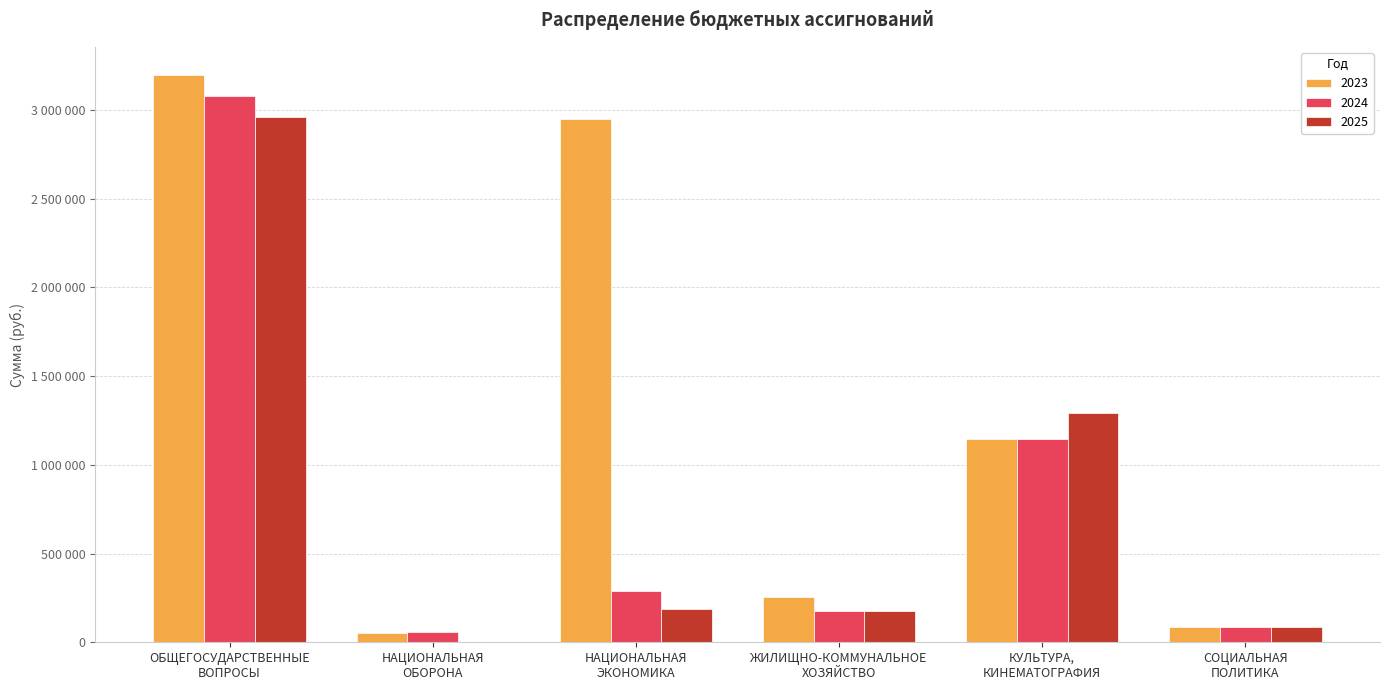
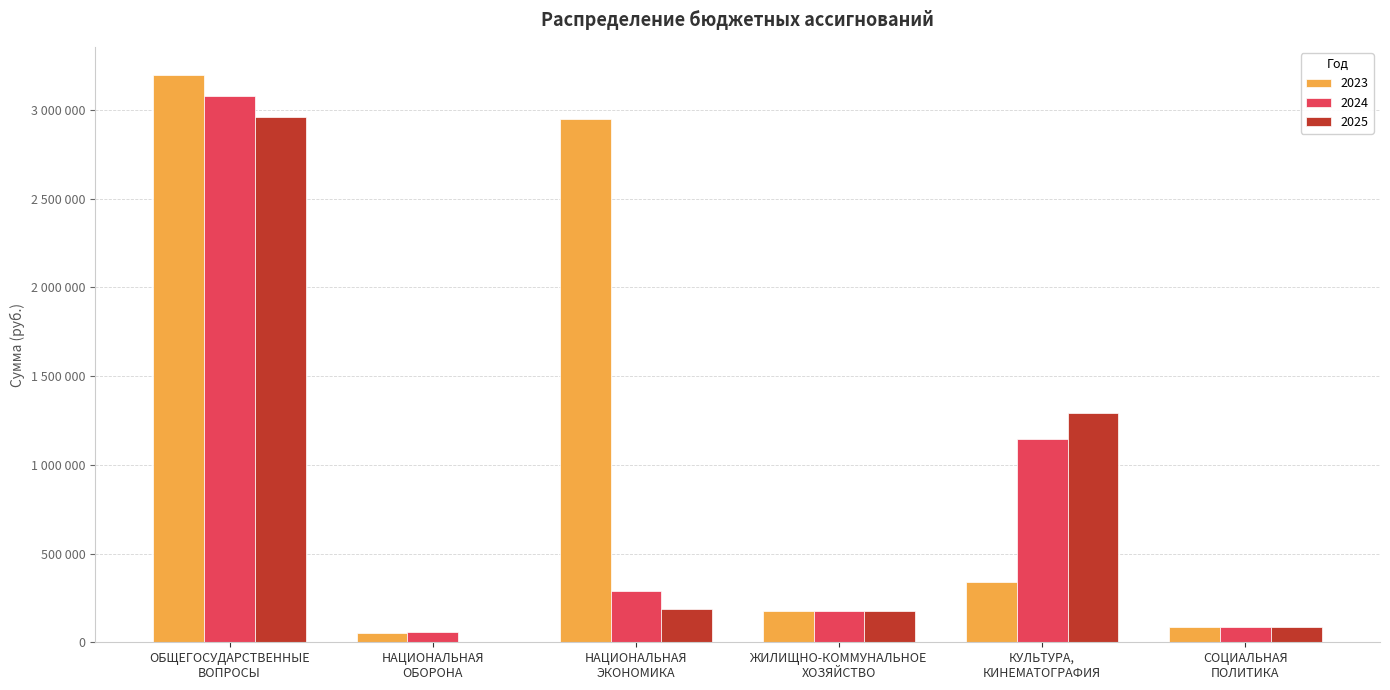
  {
    "2023": {
      "ОБЩЕГОСУДАРСТВЕННЫЕ ВОПРОСЫ": 3200000,
      "НАЦИОНАЛЬНАЯ ОБОРОНА": 60000,
      "НАЦИОНАЛЬНАЯ ЭКОНОМИКА": 2950000,
-     "ЖИЛИЩНО-КОММУНАЛЬНОЕ ХОЗЯЙСТВО": 260000,
-     "КУЛЬТУРА, КИНЕМАТОГРАФИЯ": 1140000,
+     "ЖИЛИЩНО-КОММУНАЛЬНОЕ ХОЗЯЙСТВО": 170000,
+     "КУЛЬТУРА, КИНЕМАТОГРАФИЯ": 340000,
      "СОЦИАЛЬНАЯ ПОЛИТИКА": 80000
    },
    "2024": {
      "ОБЩЕГОСУДАРСТВЕННЫЕ ВОПРОСЫ": 3080000,
      "НАЦИОНАЛЬНАЯ ОБОРОНА": 60000,
      "НАЦИОНАЛЬНАЯ ЭКОНОМИКА": 290000,
      "ЖИЛИЩНО-КОММУНАЛЬНОЕ ХОЗЯЙСТВО": 170000,
      "КУЛЬТУРА, КИНЕМАТОГРАФИЯ": 1140000,
      "СОЦИАЛЬНАЯ ПОЛИТИКА": 80000
    },
    "2025": {
      "ОБЩЕГОСУДАРСТВЕННЫЕ ВОПРОСЫ": 2960000,
      "НАЦИОНАЛЬНАЯ ОБОРОНА": 0,
      "НАЦИОНАЛЬНАЯ ЭКОНОМИКА": 190000,
      "ЖИЛИЩНО-КОММУНАЛЬНОЕ ХОЗЯЙСТВО": 170000,
      "КУЛЬТУРА, КИНЕМАТОГРАФИЯ": 1290000,
      "СОЦИАЛЬНАЯ ПОЛИТИКА": 80000
    }
  }
